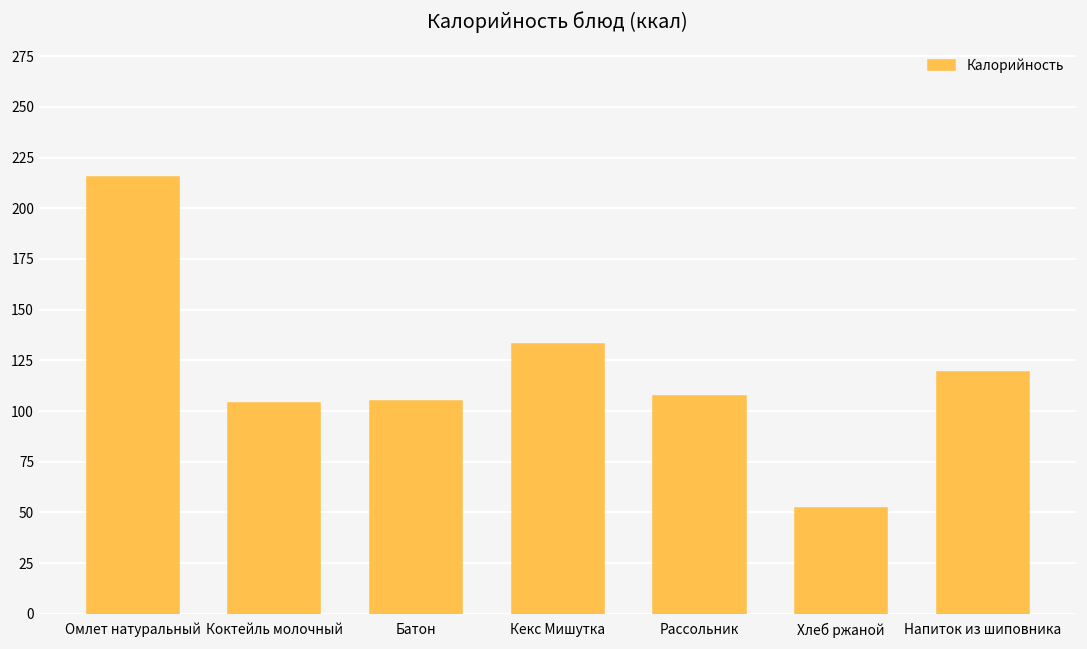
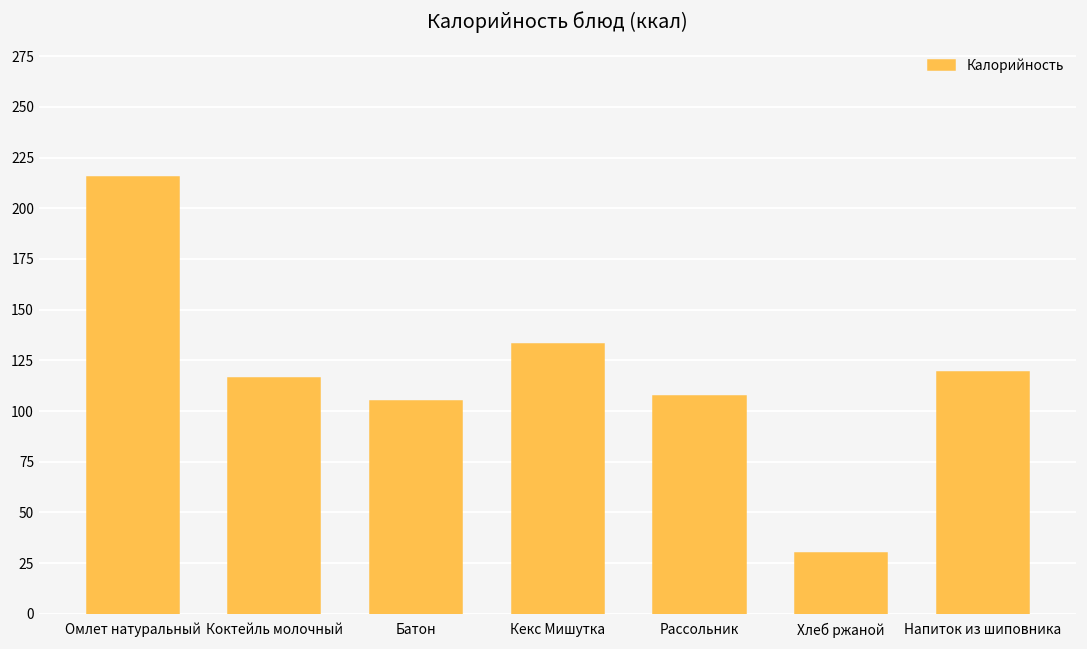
  {
    "Омлет натуральный": 215,
-   "Коктейль молочный": 104,
+   "Коктейль молочный": 116,
    "Батон": 105,
    "Кекс Мишутка": 133,
    "Рассольник": 107,
-   "Хлеб ржаной": 52,
+   "Хлеб ржаной": 30,
    "Напиток из шиповника": 119
  }
